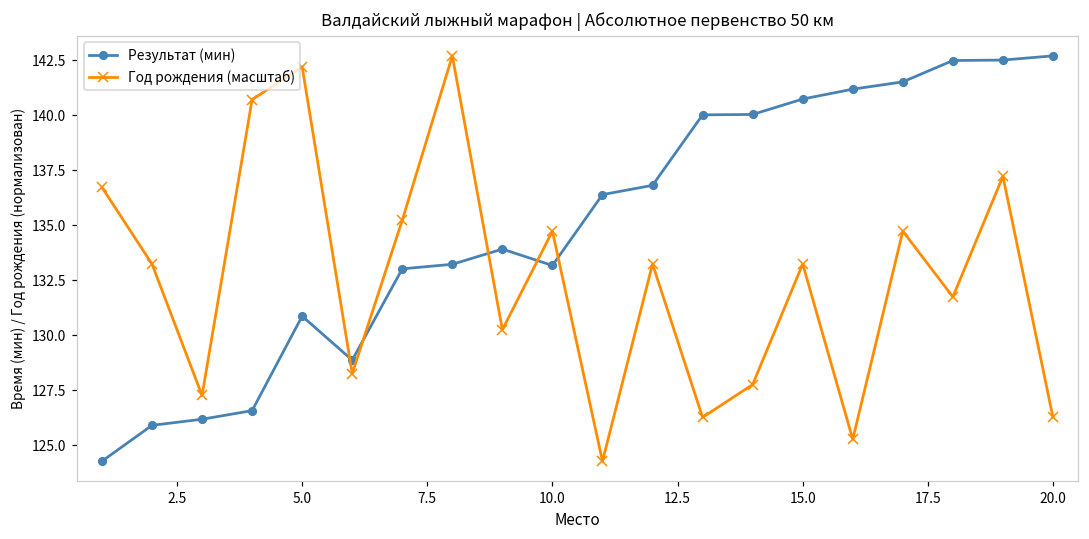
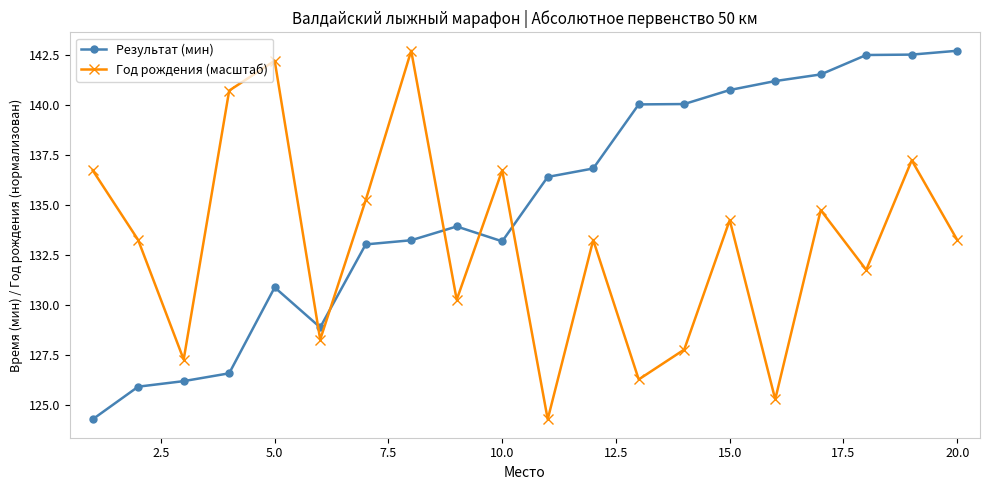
  {
    "Результат (мин)": {
      "5.0": 130.9,
      "10.0": 133.2,
      "15.0": 140.7,
      "20.0": 142.7
    },
    "Год рождения (масштаб)": {
      "5.0": 142.2,
-     "10.0": 134.7,
-     "15.0": 133.2,
-     "20.0": 126.3
+     "10.0": 136.7,
+     "15.0": 134.2,
+     "20.0": 133.2
    }
  }
